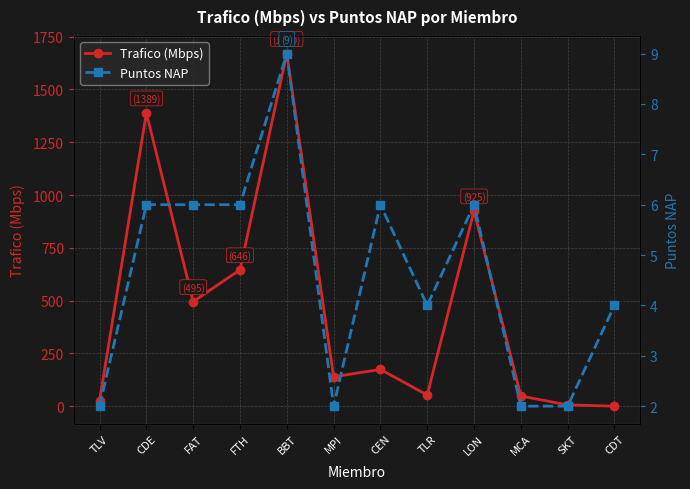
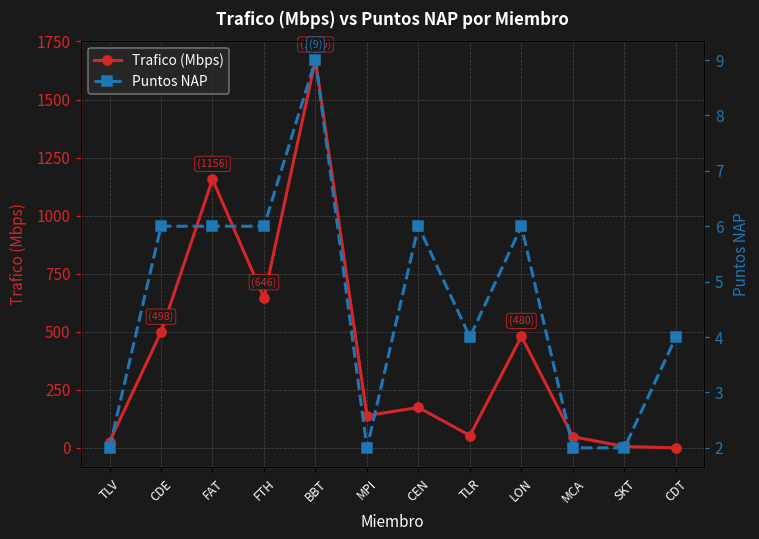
  {
    "Trafico (Mbps)": {
-     "CDE": "(1389)",
-     "FAT": "(495)",
-     "LON": "(925)"
+     "CDE": "(498)",
+     "FAT": "(1156)",
+     "LON": "(480)"
    }
  }
